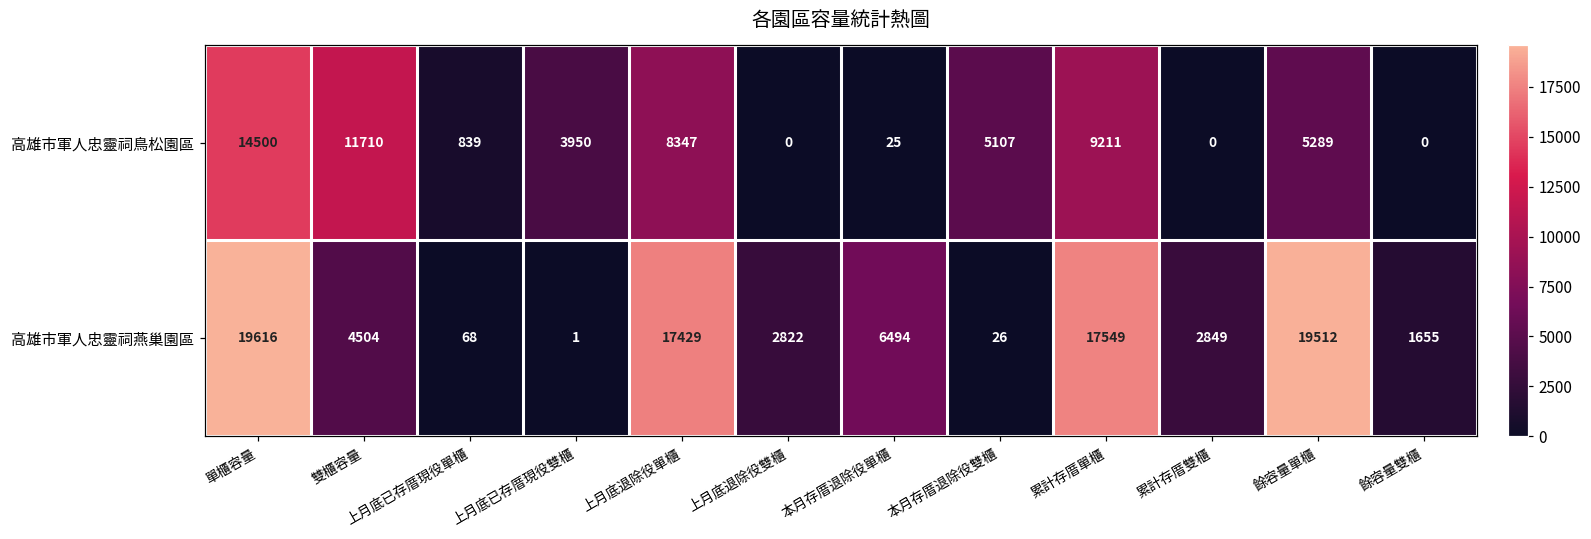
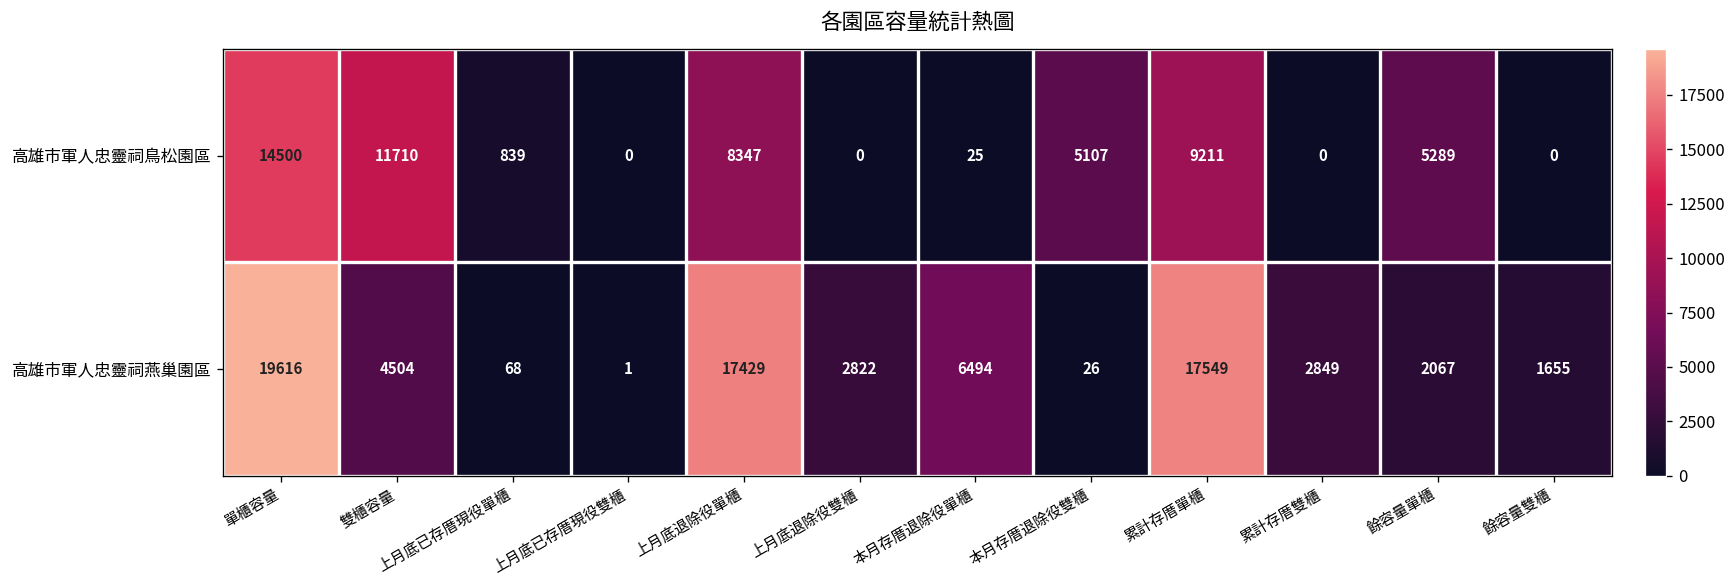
  {
    "高雄市軍人忠靈祠鳥松園區": {
      "單櫃容量": 14500,
      "雙櫃容量": 11710,
      "上月底已存厝現役單櫃": 839,
-     "上月底已存厝現役雙櫃": 3950,
+     "上月底已存厝現役雙櫃": 0,
      "上月底退除役單櫃": 8347,
      "上月底退除役雙櫃": 0,
      "本月存厝退除役單櫃": 25,
      "本月存厝退除役雙櫃": 5107,
      "累計存厝單櫃": 9211,
      "累計存厝雙櫃": 0,
      "餘容量單櫃": 5289,
      "餘容量雙櫃": 0
    },
    "高雄市軍人忠靈祠燕巢園區": {
      "單櫃容量": 19616,
      "雙櫃容量": 4504,
      "上月底已存厝現役單櫃": 68,
      "上月底已存厝現役雙櫃": 1,
      "上月底退除役單櫃": 17429,
      "上月底退除役雙櫃": 2822,
      "本月存厝退除役單櫃": 6494,
      "本月存厝退除役雙櫃": 26,
      "累計存厝單櫃": 17549,
      "累計存厝雙櫃": 2849,
-     "餘容量單櫃": 19512,
+     "餘容量單櫃": 2067,
      "餘容量雙櫃": 1655
    }
  }
